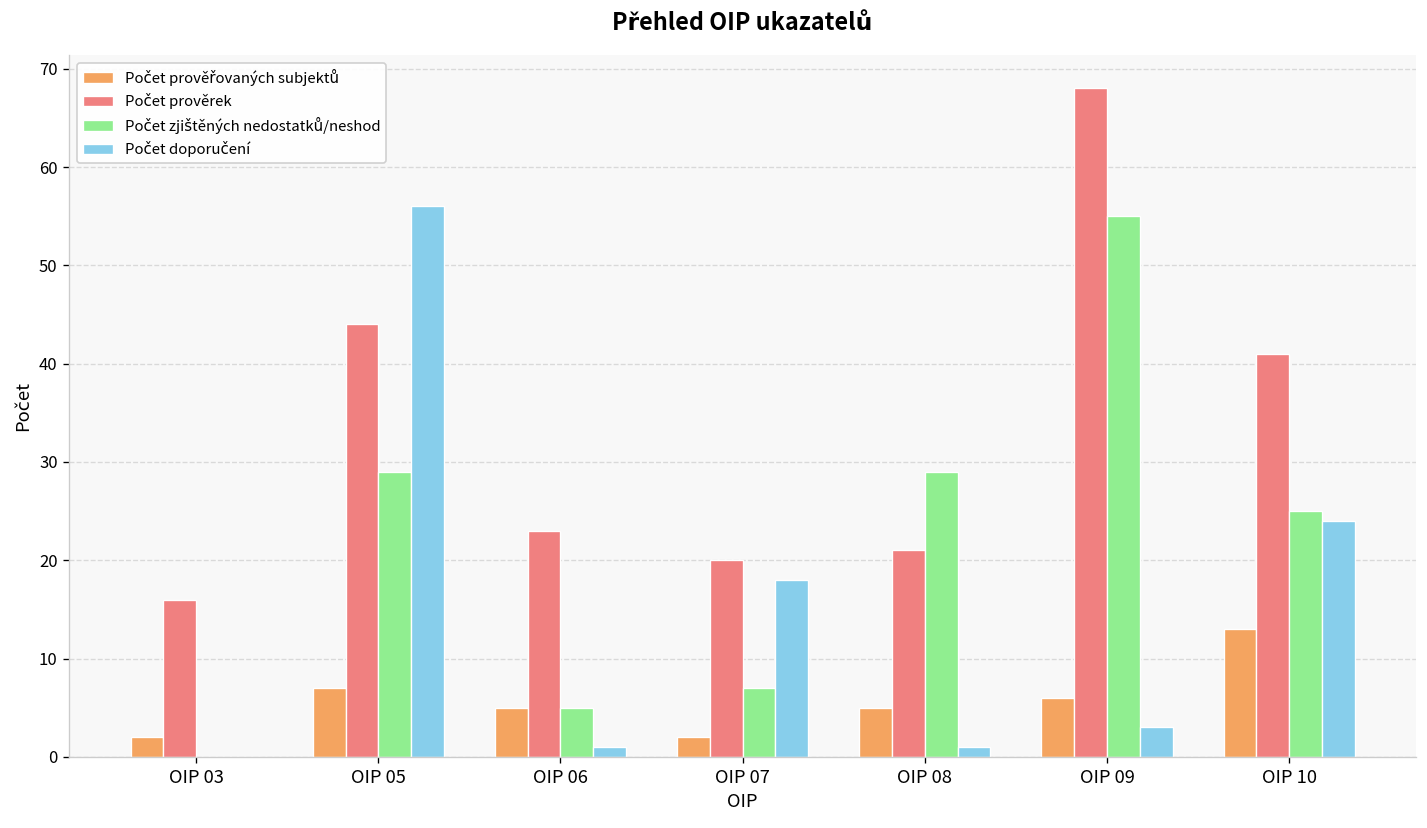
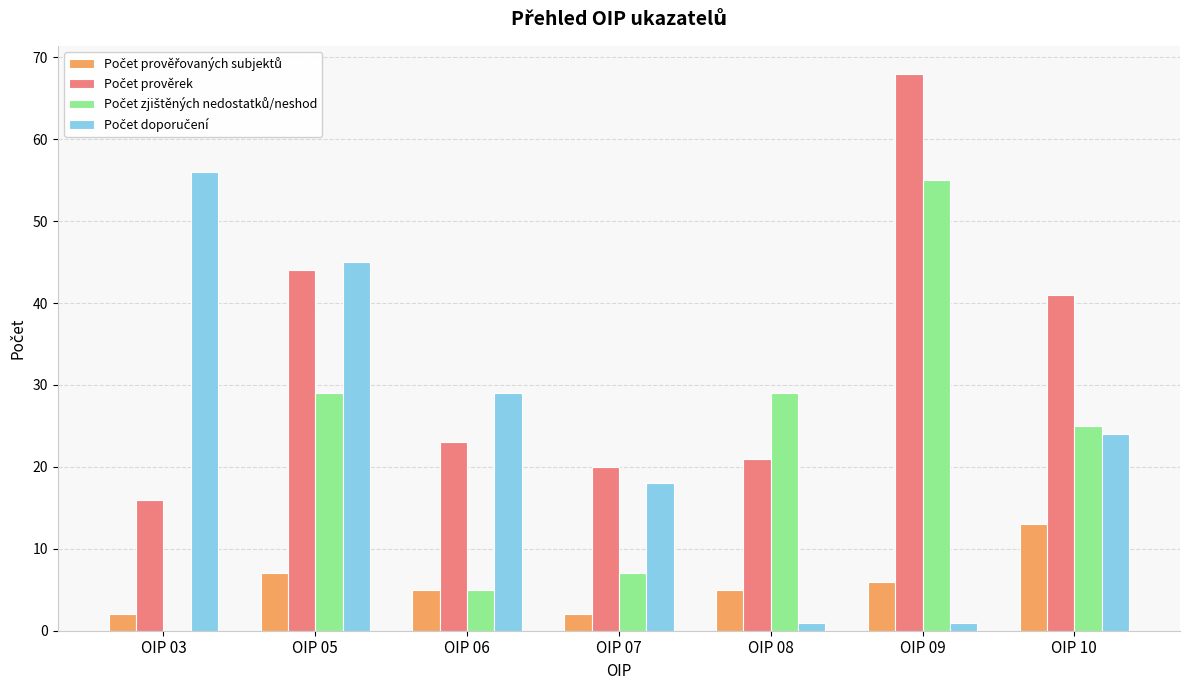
  {
    "Počet zjištěných nedostatků/neshod": {
      "OIP 03": 0,
      "OIP 05": 29,
      "OIP 06": 5,
      "OIP 07": 7,
      "OIP 08": 29,
      "OIP 09": 55,
      "OIP 10": 25
    },
    "Počet doporučení": {
-     "OIP 03": 0,
-     "OIP 05": 56,
-     "OIP 06": 1,
+     "OIP 03": 56,
+     "OIP 05": 45,
+     "OIP 06": 29,
      "OIP 07": 18,
      "OIP 08": 1,
-     "OIP 09": 3,
+     "OIP 09": 1,
      "OIP 10": 24
    }
  }
